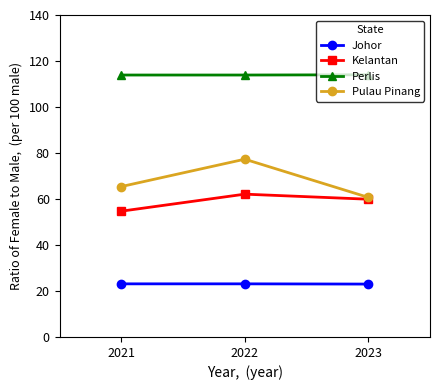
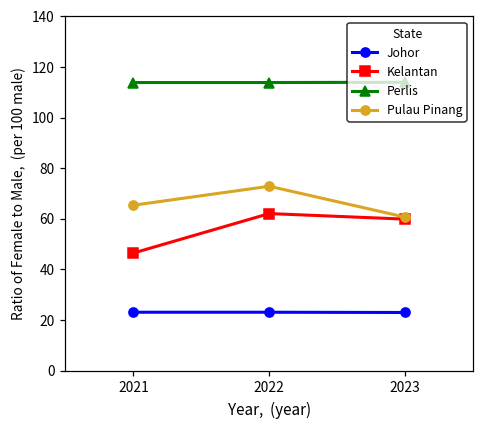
  {
    "Johor": {
      "2021": 23,
      "2022": 23,
      "2023": 23
    },
    "Kelantan": {
-     "2021": 55,
+     "2021": 47,
      "2022": 62
    },
    "Perlis": {
      "2021": 114,
      "2022": 114
    },
    "Pulau Pinang": {
      "2021": 65,
-     "2022": 77
+     "2022": 73
    }
  }
